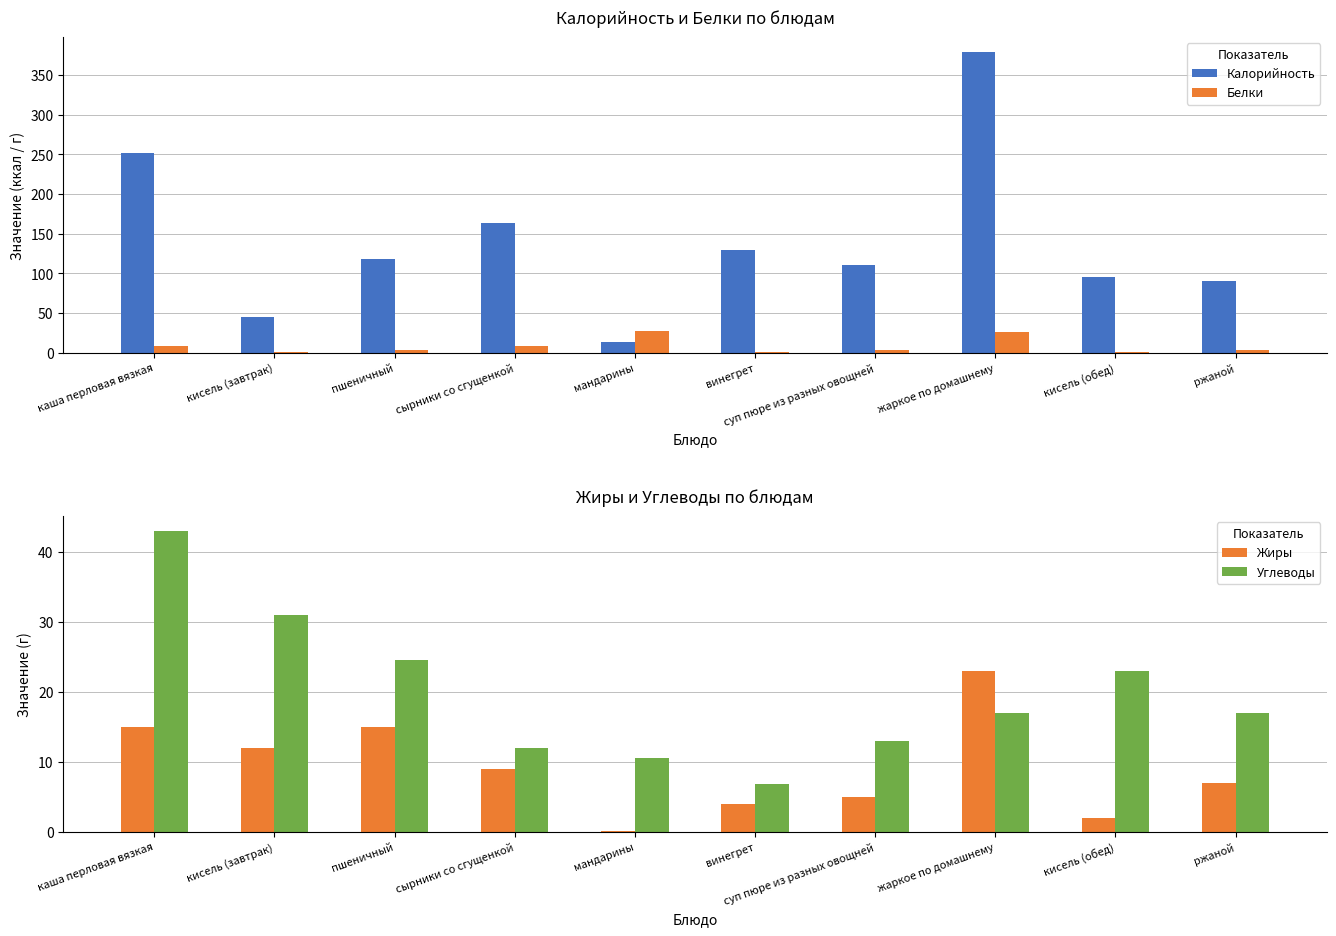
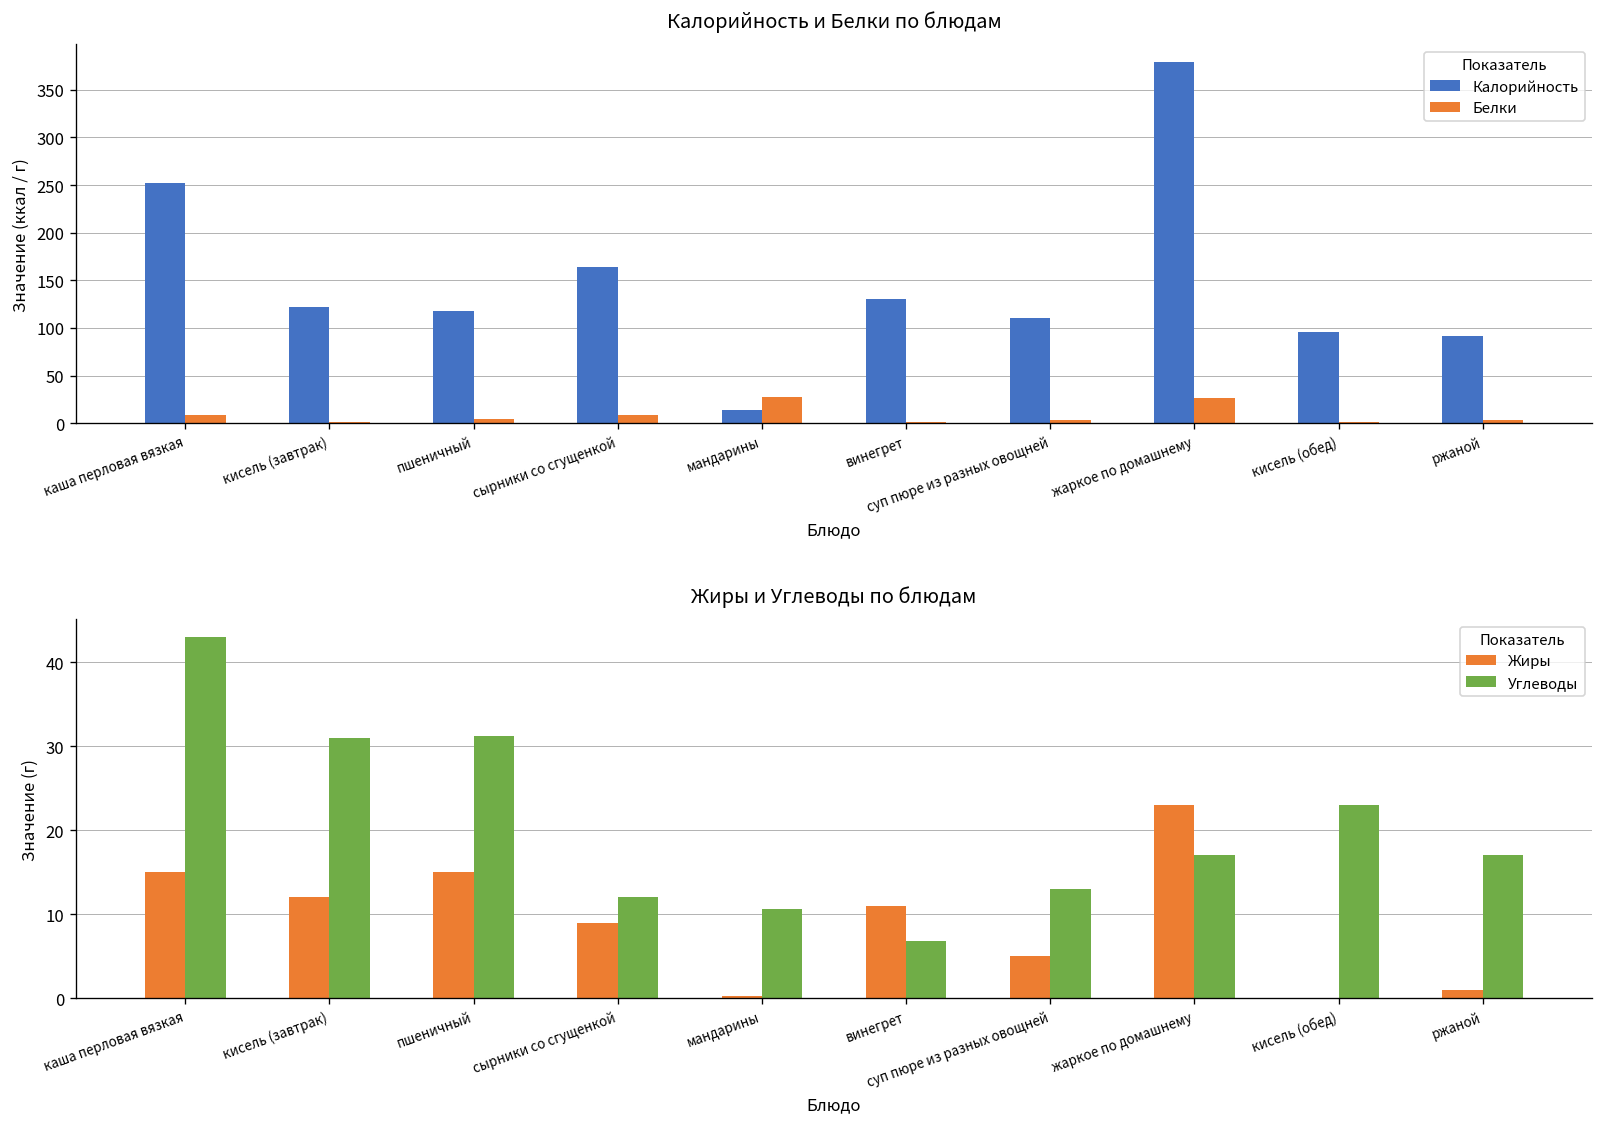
  {
    "Калорийность и Белки по блюдам": {
      "Калорийность": {
        "каша перловая вязкая": 250,
-       "кисель (завтрак)": 50,
+       "кисель (завтрак)": 120,
        "пшеничный": 120,
        "сырники со сгущенкой": 160,
        "мандарины": 10,
        "винегрет": 130,
        "суп пюре из разных овощней": 110,
        "жаркое по домашнему": 380,
        "кисель (обед)": 100,
        "ржаной": 90
      },
      "Белки": {
        "каша перловая вязкая": 10,
        "пшеничный": 0,
        "сырники со сгущенкой": 10,
        "мандарины": 30,
        "жаркое по домашнему": 30
      }
    },
    "Жиры и Углеводы по блюдам": {
      "Жиры": {
        "каша перловая вязкая": 15,
        "кисель (завтрак)": 12,
        "пшеничный": 15,
        "сырники со сгущенкой": 9,
-       "винегрет": 4,
+       "винегрет": 11,
        "суп пюре из разных овощней": 5,
        "жаркое по домашнему": 23,
-       "кисель (обед)": 2,
-       "ржаной": 7
+       "кисель (обед)": 0,
+       "ржаной": 1
      },
      "Углеводы": {
        "каша перловая вязкая": 43,
        "кисель (завтрак)": 31,
-       "пшеничный": 25,
+       "пшеничный": 31,
        "сырники со сгущенкой": 12,
        "мандарины": 11,
        "винегрет": 7,
        "суп пюре из разных овощней": 13,
        "жаркое по домашнему": 17,
        "кисель (обед)": 23,
        "ржаной": 17
      }
    }
  }
